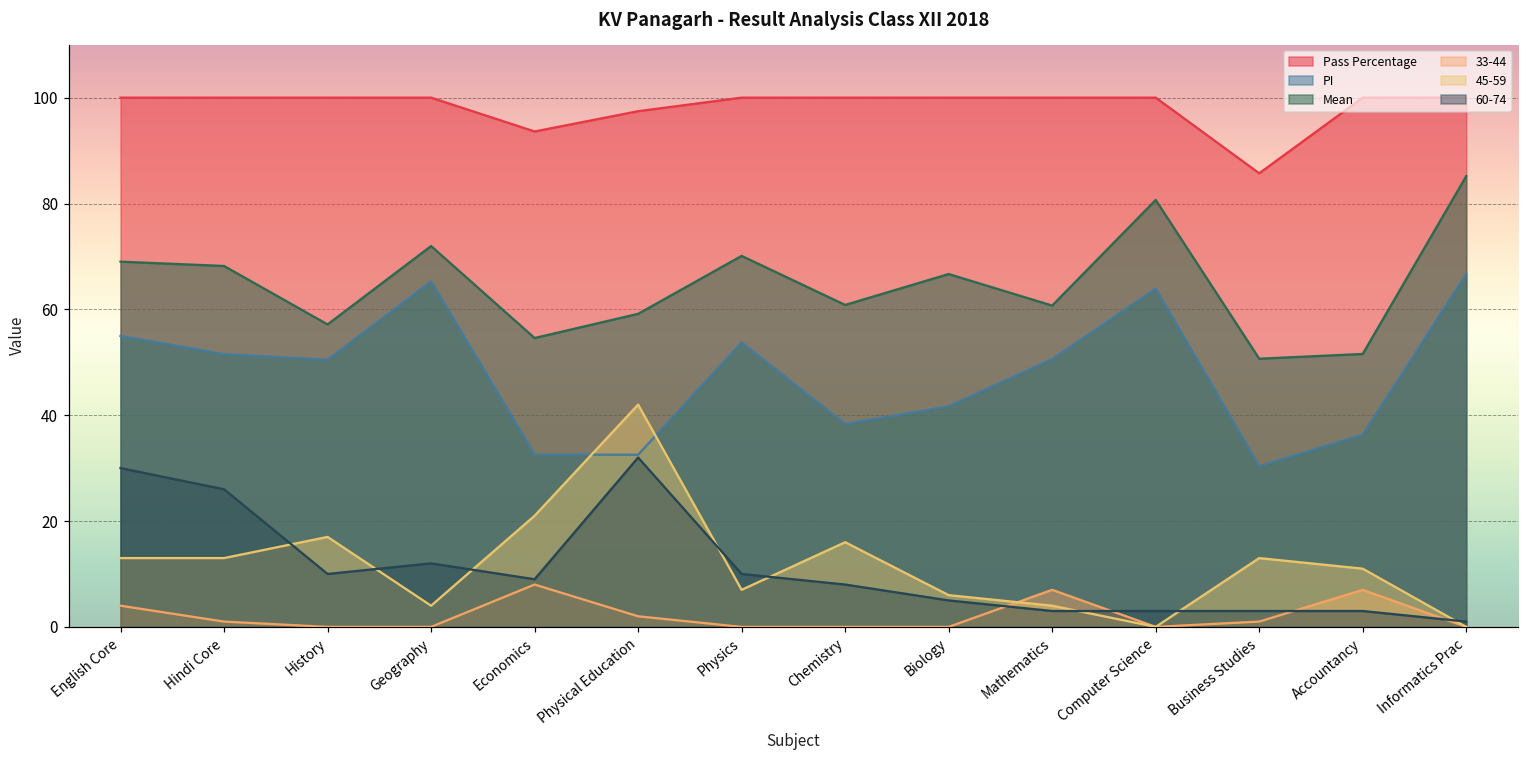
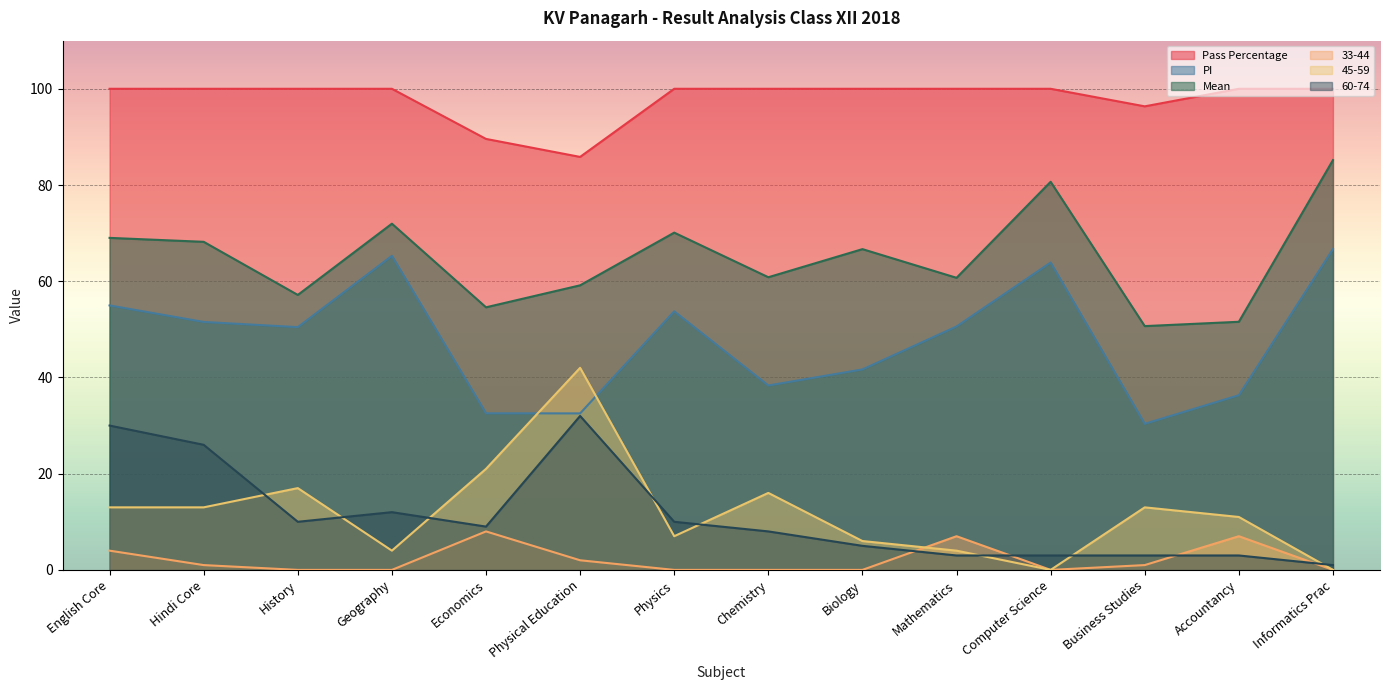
  {
    "Pass Percentage": {
      "English Core": 100,
      "Hindi Core": 100,
      "History": 100,
      "Geography": 100,
-     "Economics": 94,
-     "Physical Education": 97,
+     "Economics": 90,
+     "Physical Education": 86,
      "Physics": 100,
      "Chemistry": 100,
      "Biology": 100,
      "Mathematics": 100,
      "Computer Science": 100,
-     "Business Studies": 86
+     "Business Studies": 96
    }
  }
